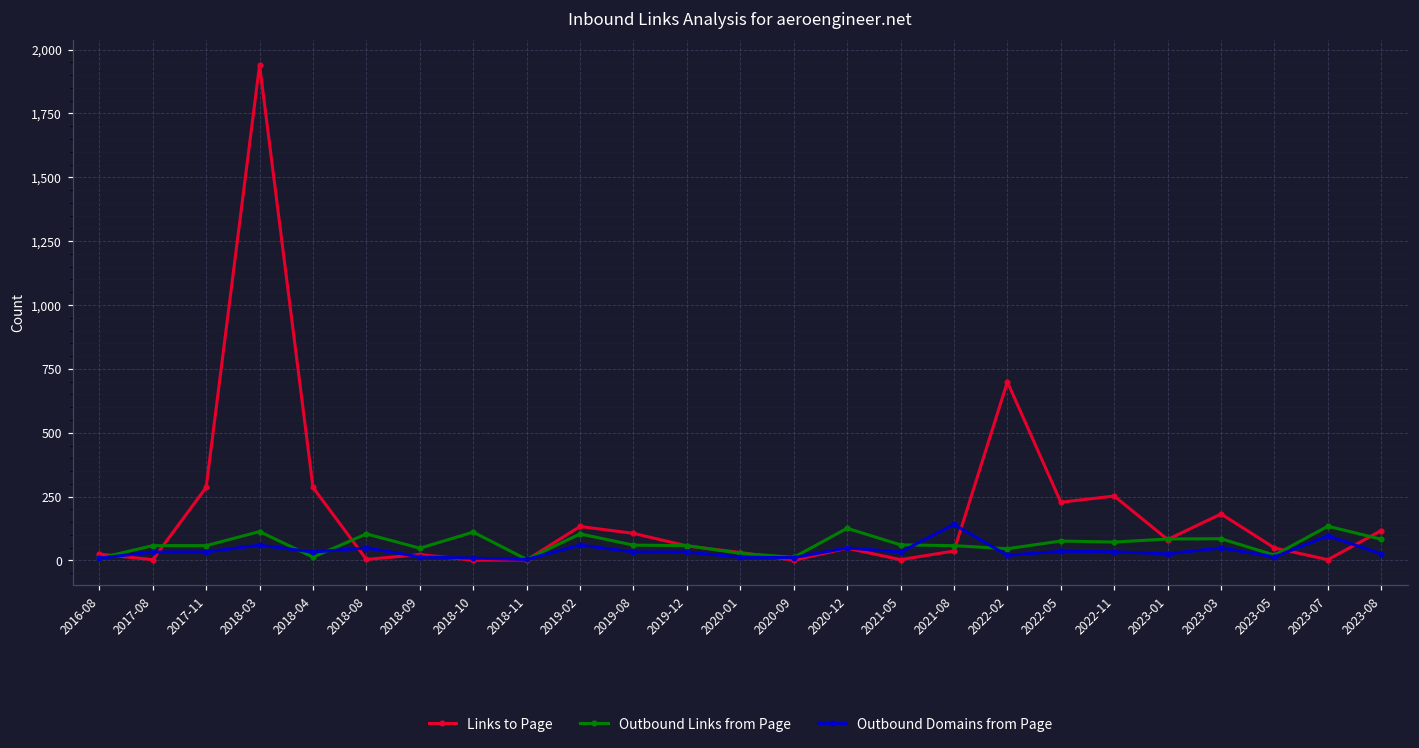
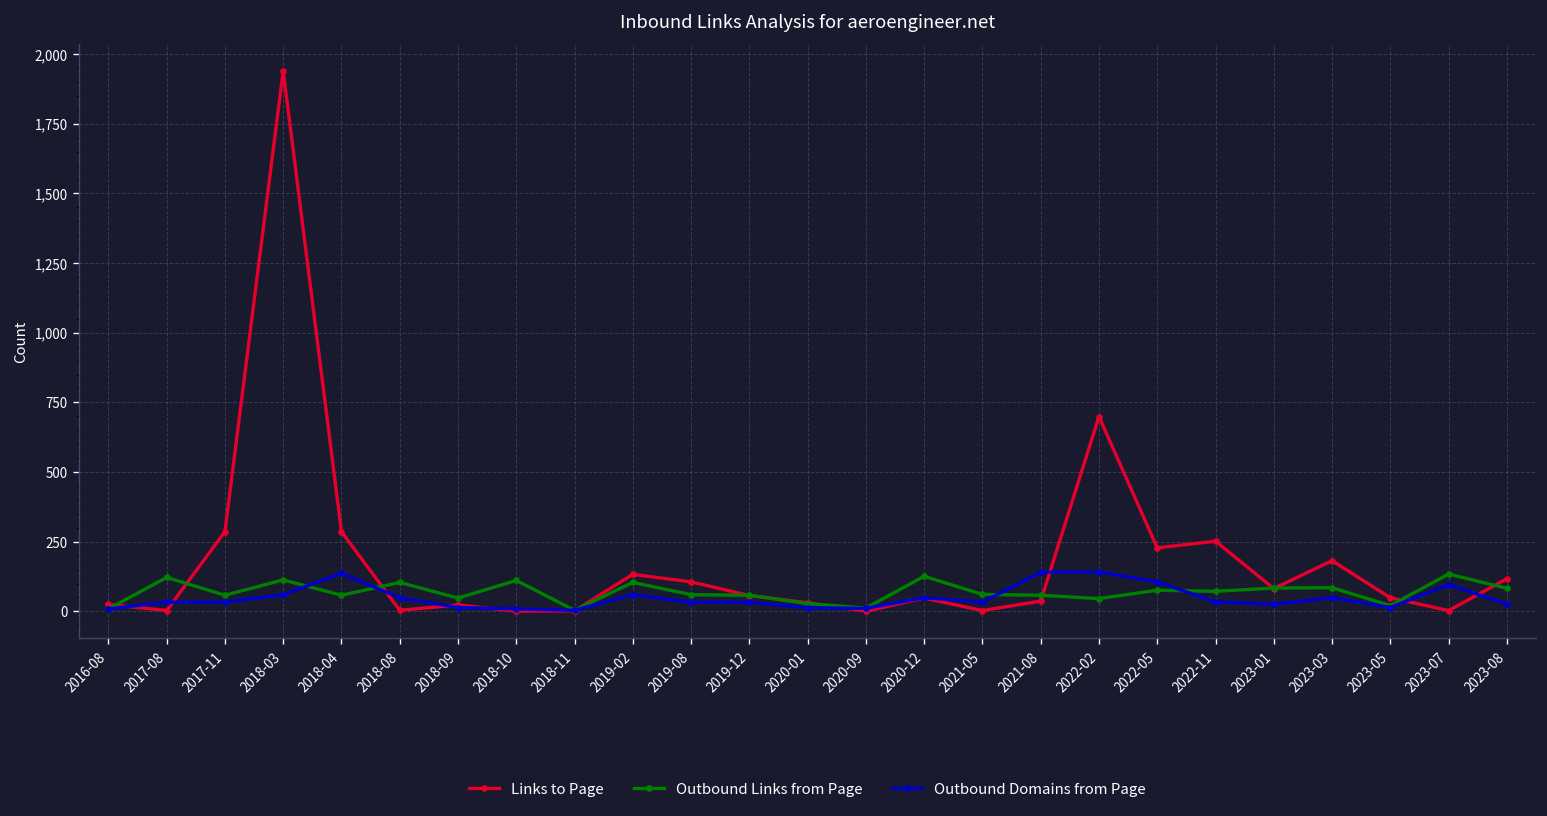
  {
    "Links to Page": {
      "2016-08": "30",
      "2017-08": "0",
      "2017-11": "290",
      "2018-03": "1,940",
      "2018-04": "290",
      "2018-08": "0",
      "2019-02": "130",
      "2019-08": "110",
      "2021-05": "0",
      "2021-08": "40",
      "2022-02": "700",
      "2022-05": "230",
      "2022-11": "250",
      "2023-03": "180",
      "2023-05": "50",
      "2023-07": "0",
      "2023-08": "120"
    },
    "Outbound Links from Page": {
-     "2017-08": "60",
+     "2017-08": "120",
      "2017-11": "60",
      "2018-03": "110",
-     "2018-04": "10",
+     "2018-04": "60",
      "2018-08": "100",
      "2018-09": "50",
      "2018-10": "110",
      "2019-02": "100",
      "2019-08": "60",
      "2020-12": "130",
      "2021-05": "60",
      "2021-08": "60",
      "2022-02": "50",
      "2022-05": "80",
      "2022-11": "70",
      "2023-03": "90",
      "2023-07": "130",
      "2023-08": "80"
    },
    "Outbound Domains from Page": {
      "2017-08": "30",
      "2017-11": "30",
      "2018-03": "60",
-     "2018-04": "30",
+     "2018-04": "140",
      "2018-08": "50",
      "2019-02": "60",
      "2019-08": "30",
      "2019-12": "30",
      "2020-01": "10",
      "2021-05": "30",
      "2021-08": "140",
-     "2022-02": "20",
-     "2022-05": "40",
+     "2022-02": "140",
+     "2022-05": "110",
      "2022-11": "30",
      "2023-01": "30",
      "2023-03": "50",
      "2023-07": "100",
      "2023-08": "30"
    }
  }
